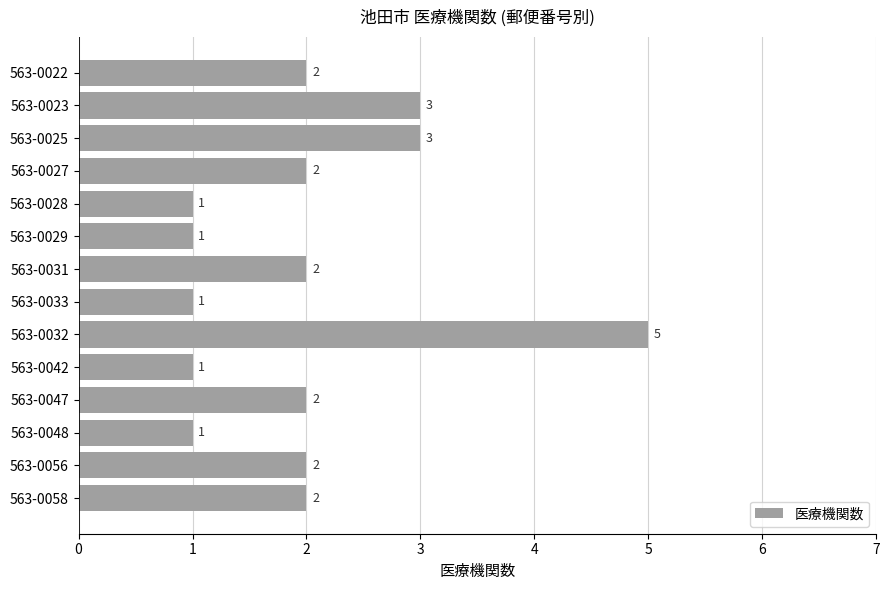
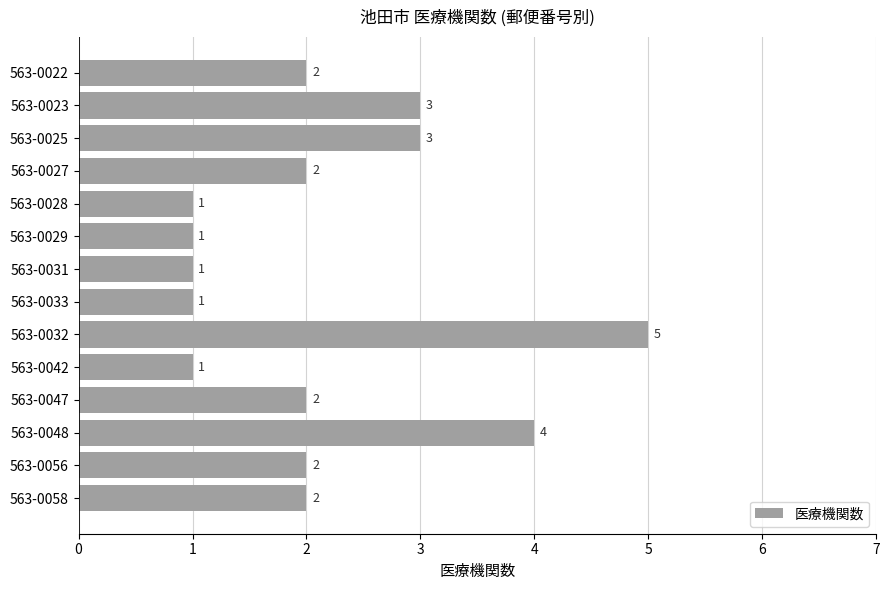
  {
    "563-0022": 2,
    "563-0023": 3,
    "563-0025": 3,
    "563-0027": 2,
    "563-0028": 1,
    "563-0029": 1,
-   "563-0031": 2,
+   "563-0031": 1,
    "563-0033": 1,
    "563-0032": 5,
    "563-0042": 1,
    "563-0047": 2,
-   "563-0048": 1,
+   "563-0048": 4,
    "563-0056": 2,
    "563-0058": 2
  }
